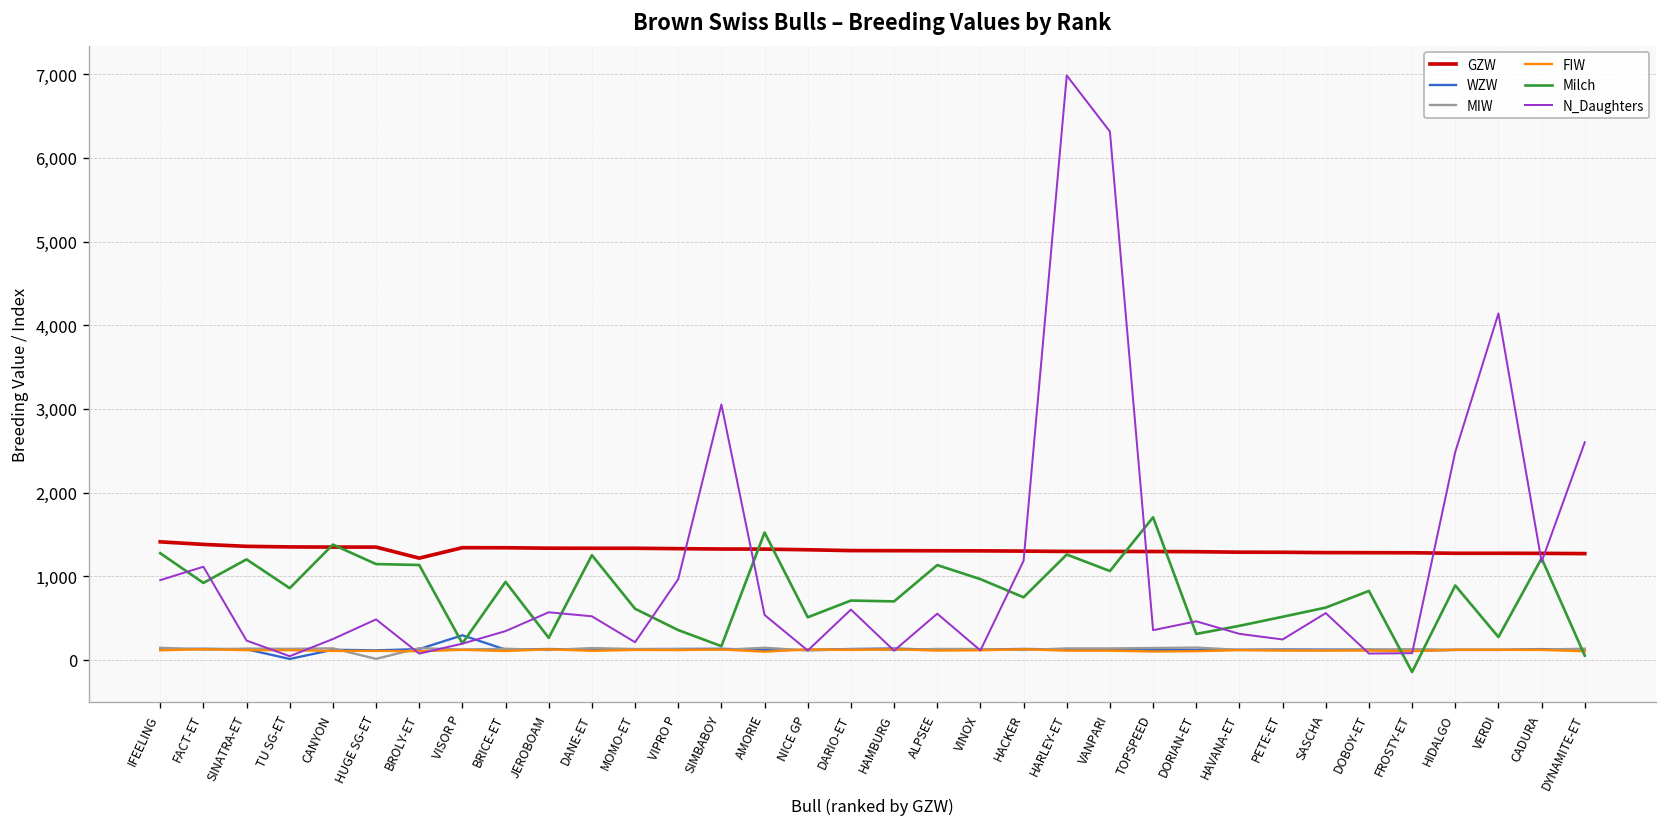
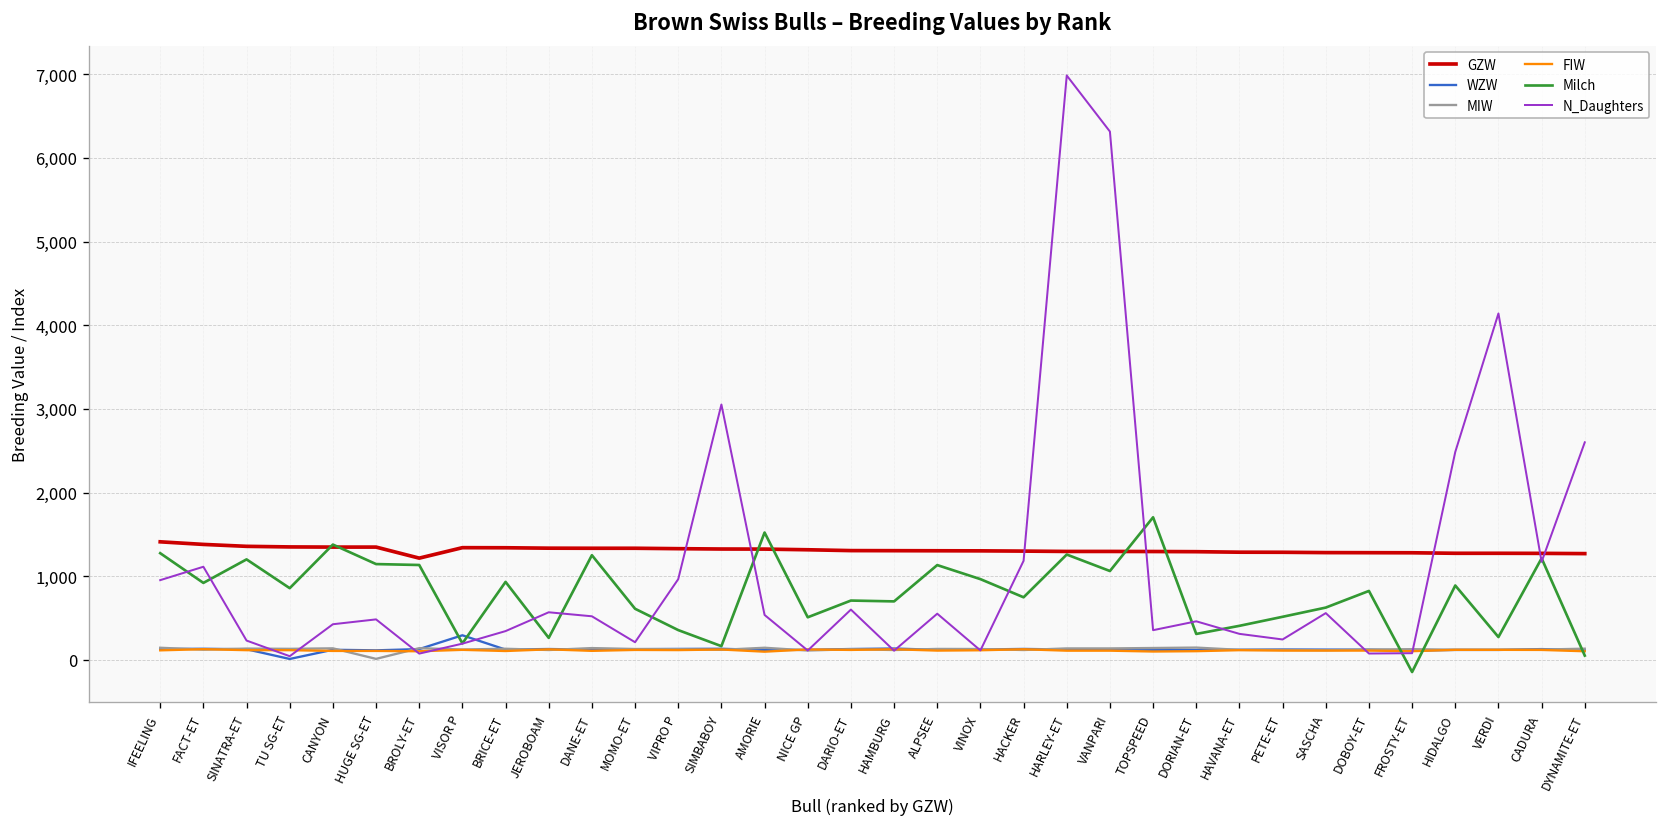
  {
    "GZW": {
      "IFEELING": "1,400",
      "FACT-ET": "1,400",
      "SINATRA-ET": "1,400",
      "TU SG-ET": "1,400",
      "HUGE SG-ET": "1,300",
      "BROLY-ET": "1,200",
      "VISOR P": "1,300",
      "BRICE-ET": "1,300",
      "JEROBOAM": "1,300",
      "DANE-ET": "1,300",
      "MOMO-ET": "1,300",
      "VIPRO P": "1,300",
      "SIMBABOY": "1,300",
      "AMORIE": "1,300",
      "NICE GP": "1,300",
      "DARIO-ET": "1,300",
      "HAMBURG": "1,300",
      "ALPSEE": "1,300",
      "VINOX": "1,300",
      "HACKER": "1,300",
      "VANPARI": "1,300",
      "TOPSPEED": "1,300",
      "DORIAN-ET": "1,300",
      "HAVANA-ET": "1,300",
      "PETE-ET": "1,300",
      "SASCHA": "1,300",
      "DOBOY-ET": "1,300",
      "FROSTY-ET": "1,300",
      "HIDALGO": "1,300",
      "VERDI": "1,300",
      "CADURA": "1,300",
      "DYNAMITE-ET": "1,300"
    },
    "WZW": {
      "VISOR P": "300"
    },
    "MIW": {
      "HUGE SG-ET": "0"
    },
    "Milch": {
      "IFEELING": "1,300",
      "FACT-ET": "900",
      "SINATRA-ET": "1,200",
      "TU SG-ET": "900",
      "HUGE SG-ET": "1,100",
      "BROLY-ET": "1,100",
      "BRICE-ET": "900",
      "JEROBOAM": "300",
      "DANE-ET": "1,300",
      "MOMO-ET": "600",
      "VIPRO P": "400",
      "AMORIE": "1,500",
      "NICE GP": "500",
      "DARIO-ET": "700",
      "HAMBURG": "700",
      "ALPSEE": "1,100",
      "VINOX": "1,000",
      "HACKER": "700",
      "VANPARI": "1,100",
      "TOPSPEED": "1,700",
      "DORIAN-ET": "300",
      "HAVANA-ET": "400",
      "PETE-ET": "500",
      "SASCHA": "600",
      "DOBOY-ET": "800",
      "FROSTY-ET": "-100",
      "HIDALGO": "900",
      "VERDI": "300",
      "CADURA": "1,200",
      "DYNAMITE-ET": "100"
    },
    "N_Daughters": {
      "IFEELING": "1,000",
      "FACT-ET": "1,100",
      "SINATRA-ET": "200",
-     "CANYON": "300",
+     "CANYON": "400",
      "HUGE SG-ET": "500",
      "BRICE-ET": "300",
      "JEROBOAM": "600",
      "DANE-ET": "500",
      "MOMO-ET": "200",
      "VIPRO P": "1,000",
      "SIMBABOY": "3,100",
      "AMORIE": "500",
      "DARIO-ET": "600",
      "ALPSEE": "600",
      "HACKER": "1,200",
      "HARLEY-ET": "7,000",
      "VANPARI": "6,300",
      "TOPSPEED": "400",
      "DORIAN-ET": "500",
      "HAVANA-ET": "300",
      "PETE-ET": "200",
      "SASCHA": "600",
      "HIDALGO": "2,500",
      "VERDI": "4,100",
      "CADURA": "1,200",
      "DYNAMITE-ET": "2,600"
    }
  }
